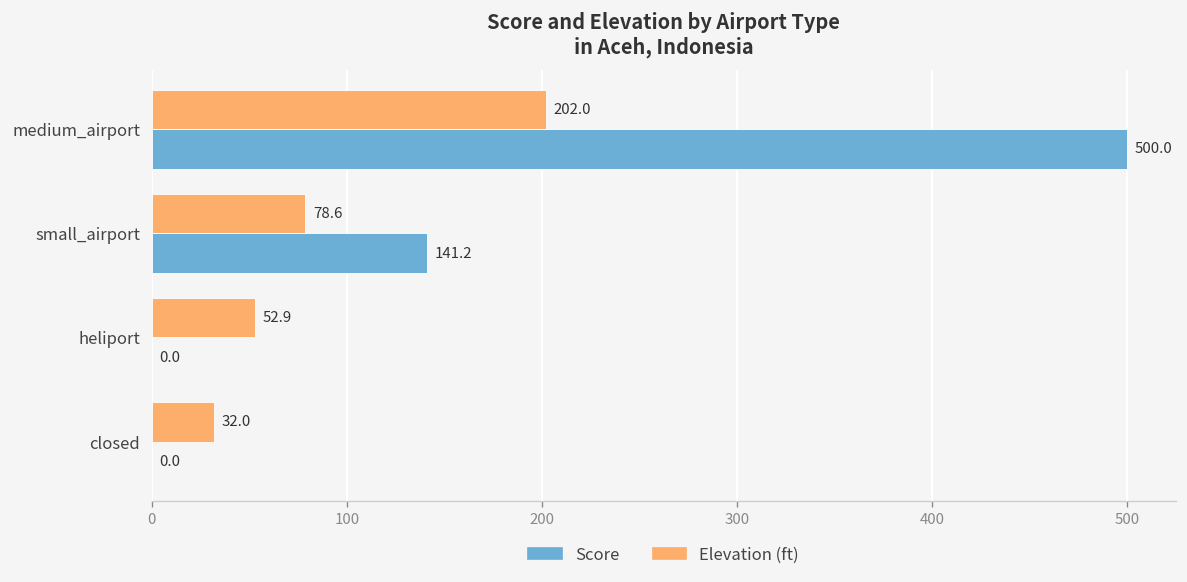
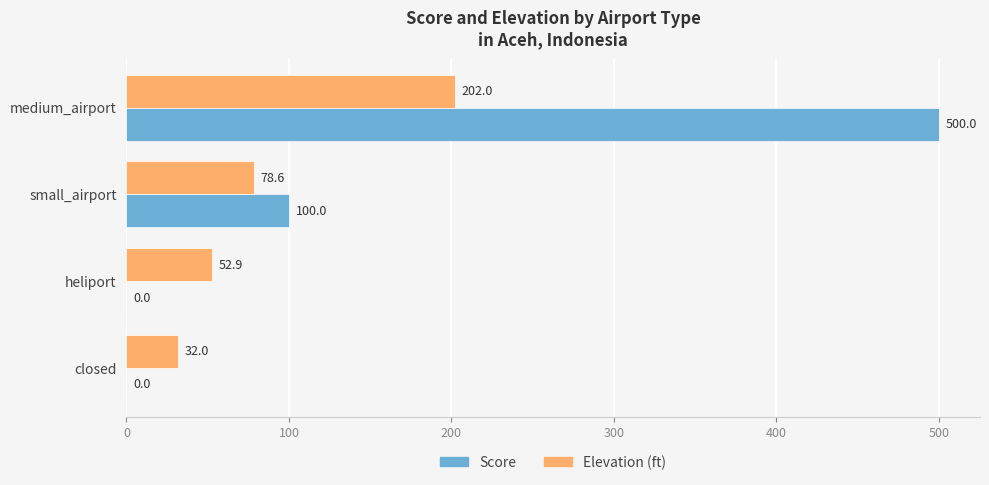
  {
    "Score": {
      "medium_airport": 500.0,
-     "small_airport": 141.2,
+     "small_airport": 100.0,
      "heliport": 0.0,
      "closed": 0.0
    },
    "Elevation (ft)": {
      "medium_airport": 202.0,
      "small_airport": 78.6,
      "heliport": 52.9,
      "closed": 32.0
    }
  }
